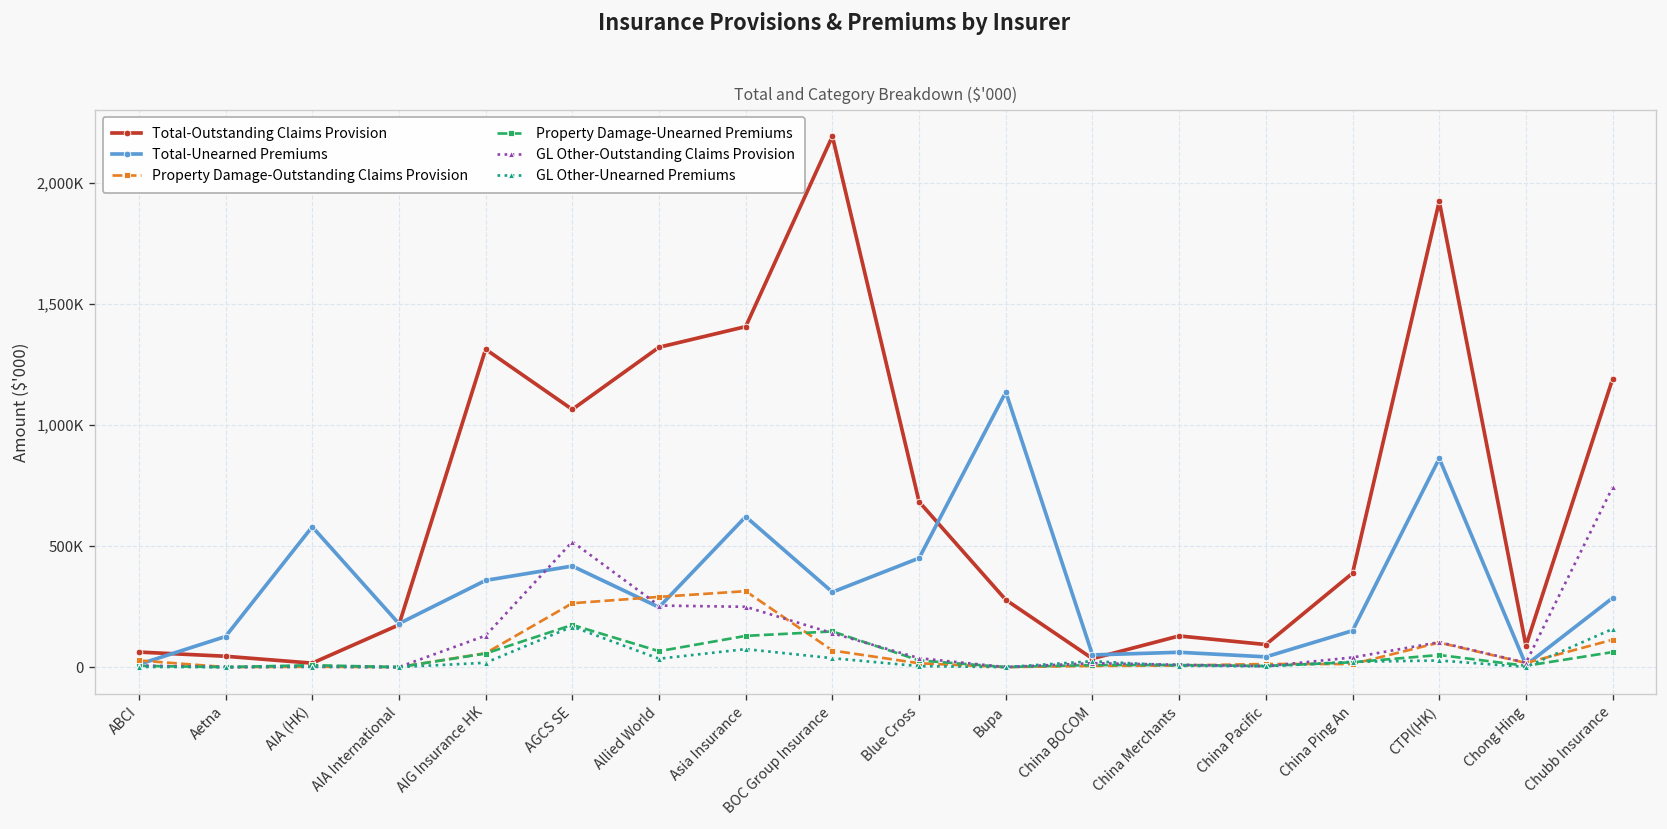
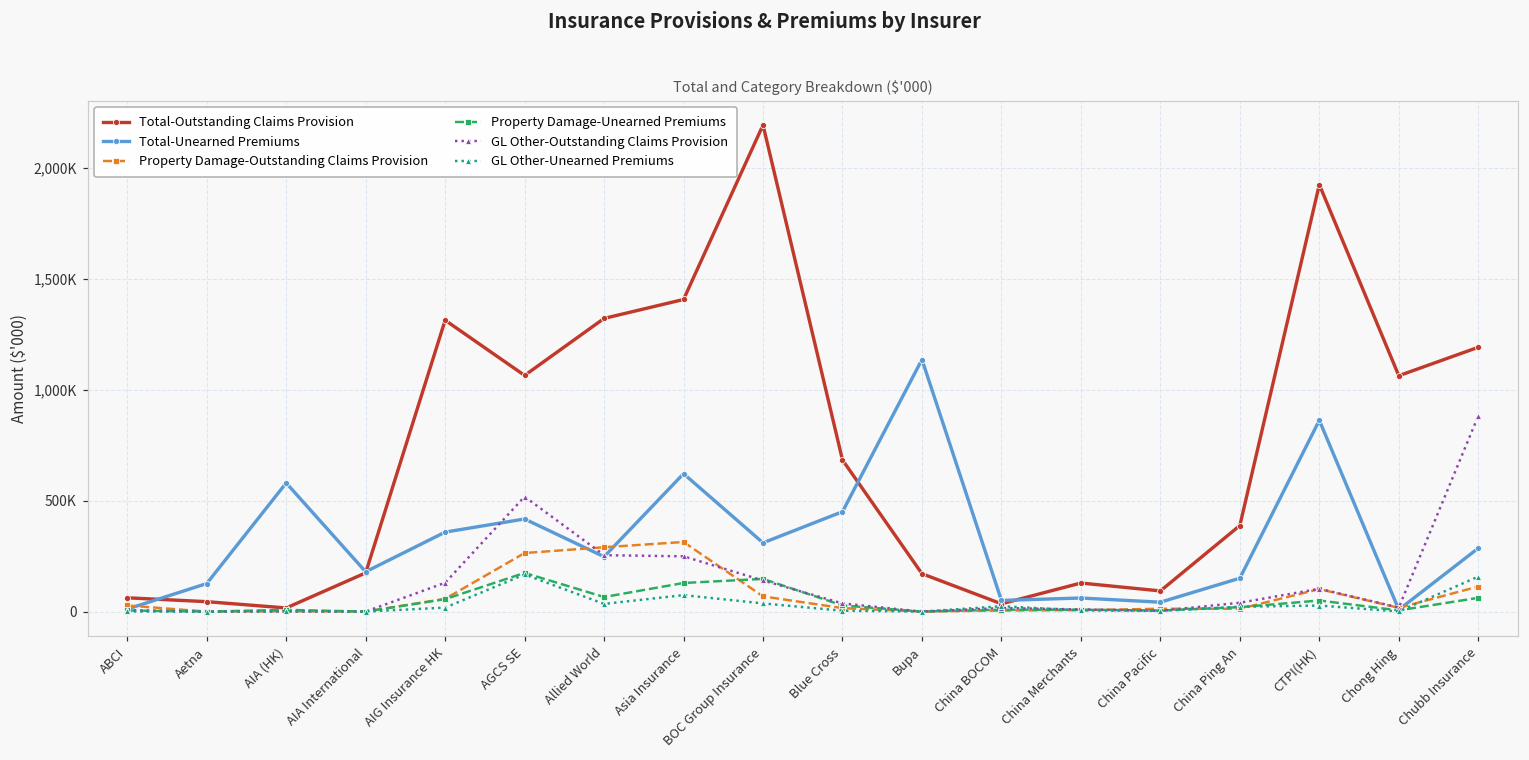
  {
    "Total-Outstanding Claims Provision": {
      "ABCI": "60,000",
      "Aetna": "40,000",
      "AIG Insurance HK": "1,310,000",
      "AGCS SE": "1,060,000",
      "Allied World": "1,320,000",
      "Asia Insurance": "1,410,000",
      "BOC Group Insurance": "2,190,000",
      "Blue Cross": "680,000",
-     "Bupa": "280,000",
+     "Bupa": "170,000",
      "China Merchants": "130,000",
      "China Pacific": "90,000",
      "China Ping An": "390,000",
      "CTPI(HK)": "1,920,000",
-     "Chong Hing": "90,000",
+     "Chong Hing": "1,060,000",
      "Chubb Insurance": "1,190,000"
    },
    "Total-Unearned Premiums": {
      "Aetna": "130,000",
      "AIA (HK)": "580,000",
      "AIG Insurance HK": "360,000",
      "AGCS SE": "420,000",
      "Asia Insurance": "620,000",
      "BOC Group Insurance": "310,000",
      "Blue Cross": "450,000",
      "Bupa": "1,140,000",
      "China BOCOM": "50,000",
      "China Merchants": "60,000",
      "China Pacific": "40,000",
      "China Ping An": "150,000",
      "CTPI(HK)": "860,000",
      "Chubb Insurance": "290,000"
    },
    "Property Damage-Outstanding Claims Provision": {
      "ABCI": "30,000",
      "AGCS SE": "260,000",
      "Allied World": "290,000",
      "Asia Insurance": "310,000",
      "BOC Group Insurance": "70,000",
      "Chubb Insurance": "110,000"
    },
    "GL Other-Outstanding Claims Provision": {
      "AIG Insurance HK": "130,000",
      "AGCS SE": "520,000",
      "Asia Insurance": "250,000",
      "China Ping An": "40,000",
-     "Chubb Insurance": "740,000"
+     "Chubb Insurance": "880,000"
    }
  }
